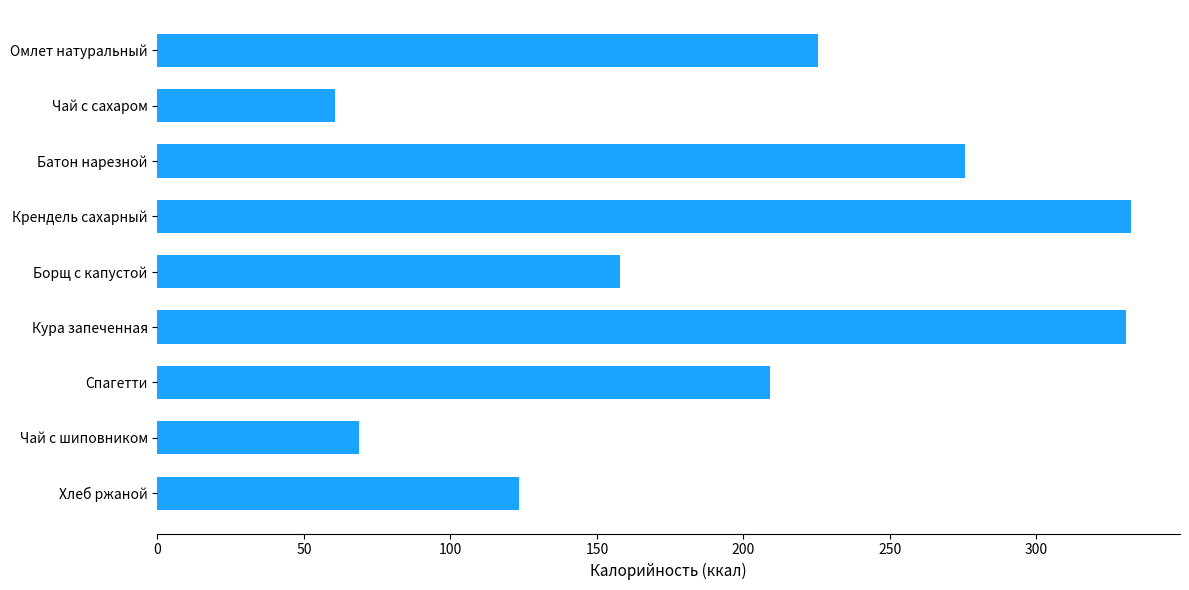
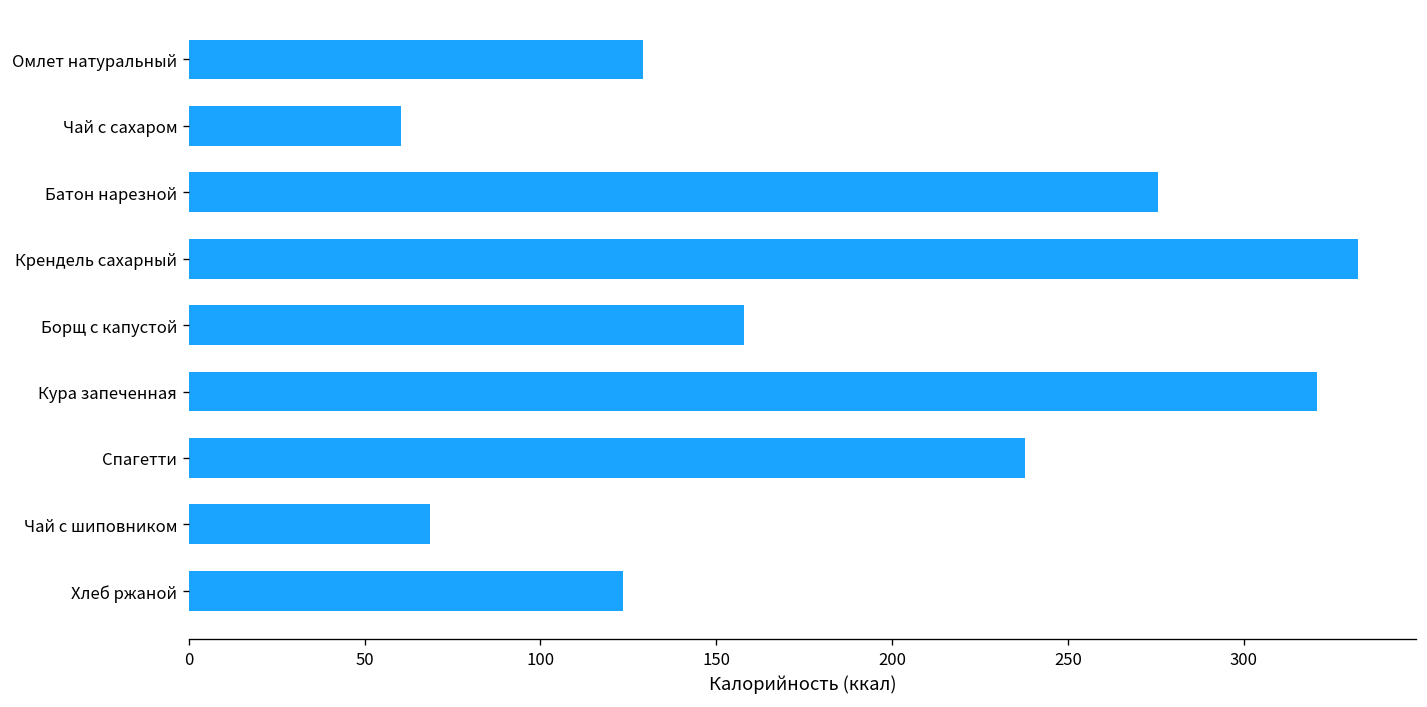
  {
-   "Омлет натуральный": 225,
+   "Омлет натуральный": 129,
    "Чай с сахаром": 60,
    "Батон нарезной": 276,
    "Крендель сахарный": 332,
    "Борщ с капустой": 158,
-   "Кура запеченная": 331,
-   "Спагетти": 209,
+   "Кура запеченная": 321,
+   "Спагетти": 238,
    "Чай с шиповником": 69,
    "Хлеб ржаной": 124
  }
